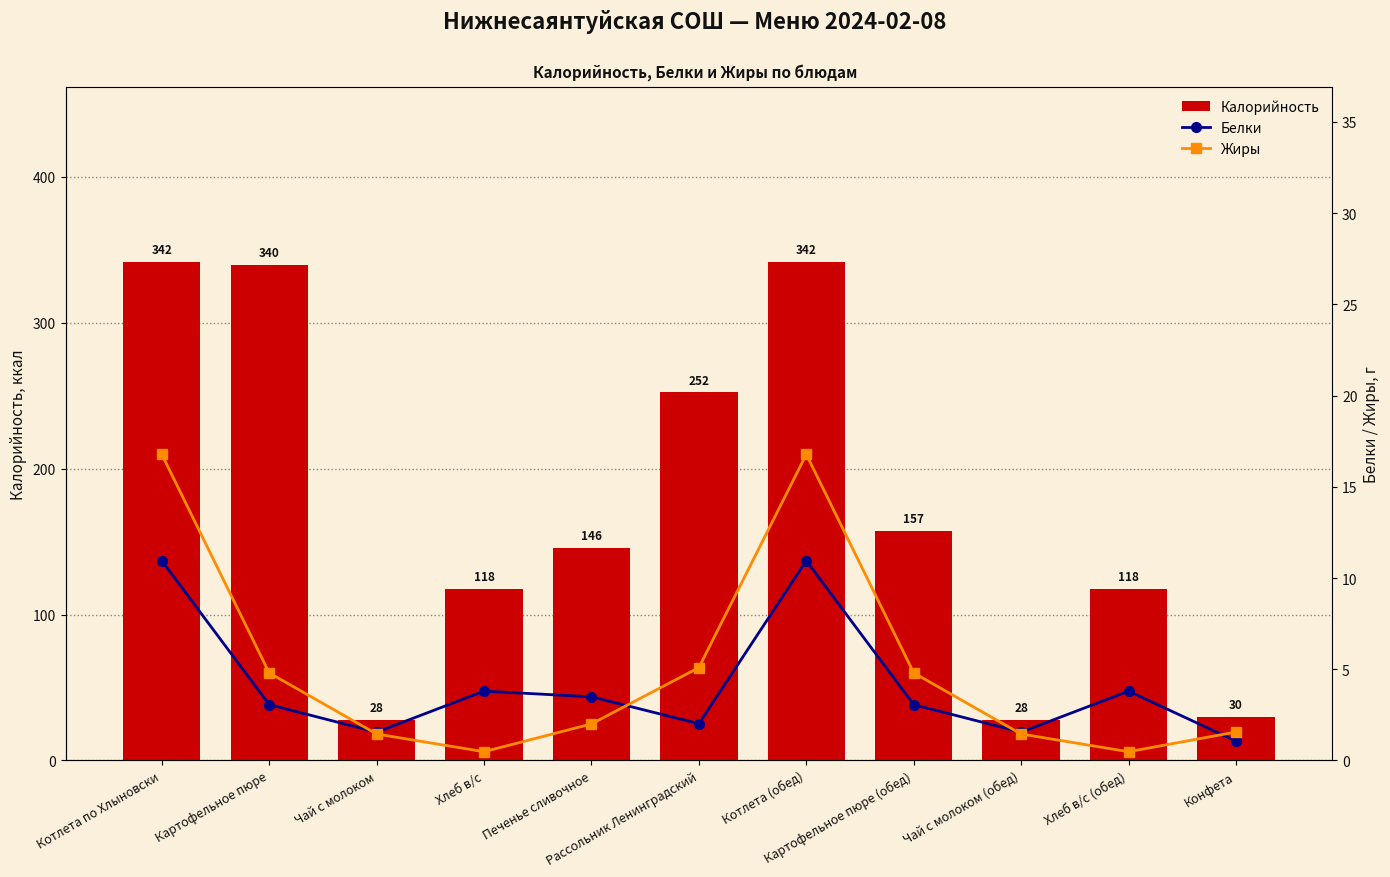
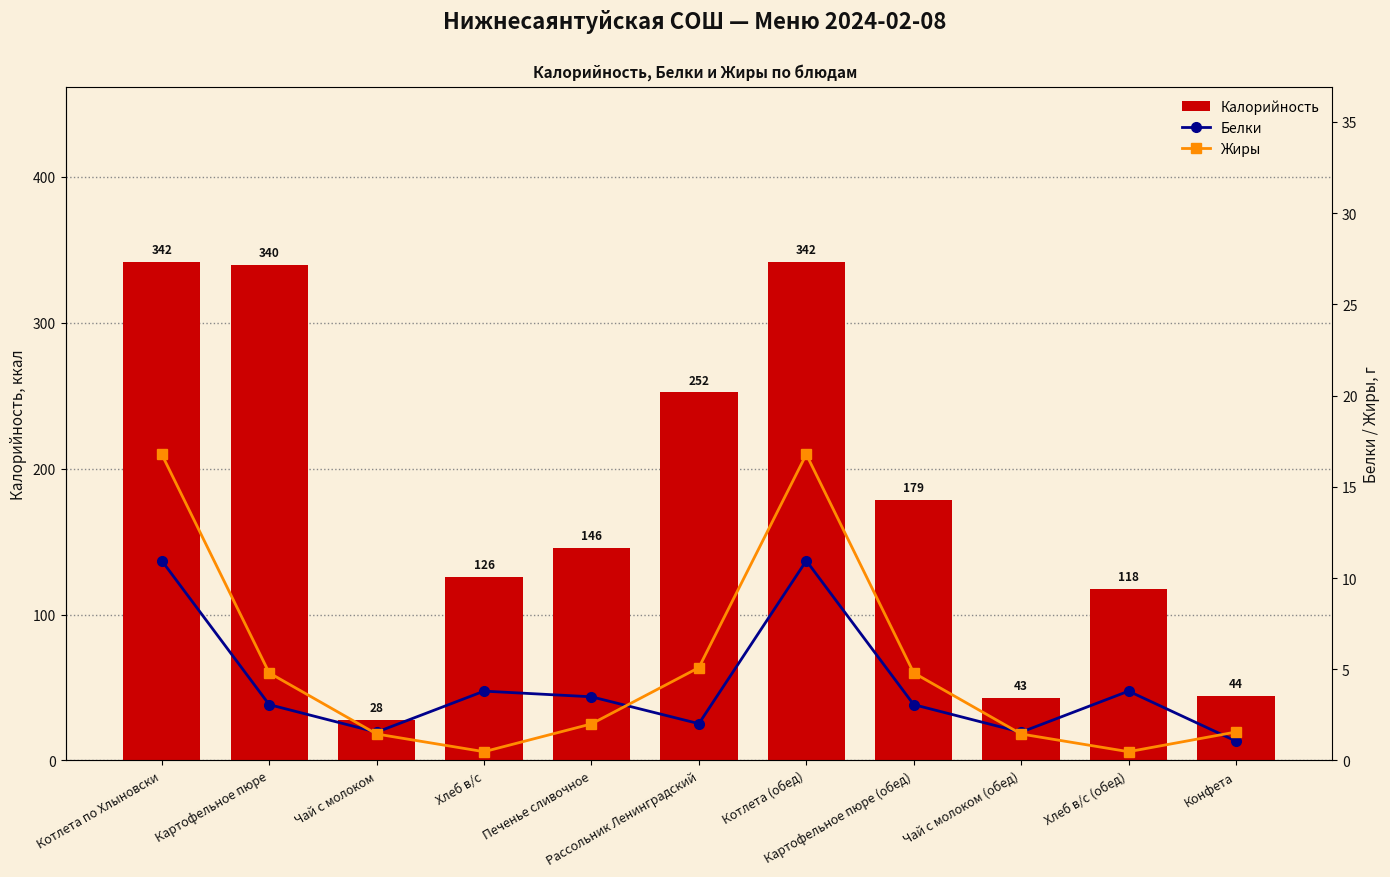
  {
    "Калорийность": {
      "Котлета по Хлыновски": 342,
      "Картофельное пюре": 340,
      "Чай с молоком": 28,
-     "Хлеб в/с": 118,
+     "Хлеб в/с": 126,
      "Печенье сливочное": 146,
      "Рассольник Ленинградский": 252,
      "Котлета (обед)": 342,
-     "Картофельное пюре (обед)": 157,
-     "Чай с молоком (обед)": 28,
+     "Картофельное пюре (обед)": 179,
+     "Чай с молоком (обед)": 43,
      "Хлеб в/с (обед)": 118,
-     "Конфета": 30
+     "Конфета": 44
    }
  }
